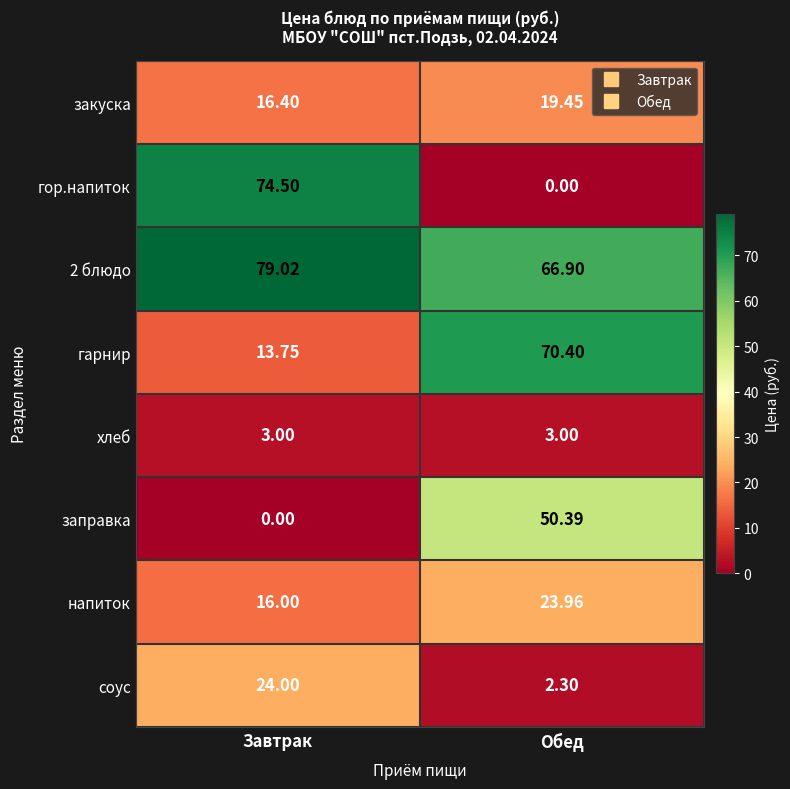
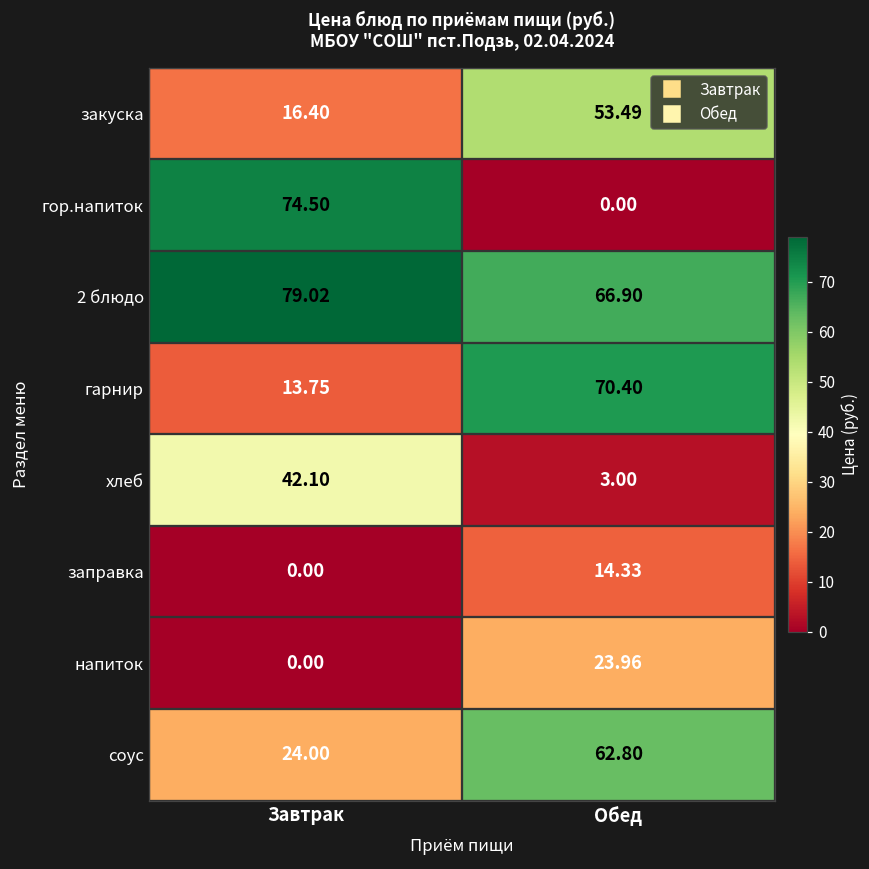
  {
    "закуска": {
      "Завтрак": 16.40,
-     "Обед": 19.45
+     "Обед": 53.49
    },
    "гор.напиток": {
      "Завтрак": 74.50,
      "Обед": 0.00
    },
    "2 блюдо": {
      "Завтрак": 79.02,
      "Обед": 66.90
    },
    "гарнир": {
      "Завтрак": 13.75,
      "Обед": 70.40
    },
    "хлеб": {
-     "Завтрак": 3.00,
+     "Завтрак": 42.10,
      "Обед": 3.00
    },
    "заправка": {
      "Завтрак": 0.00,
-     "Обед": 50.39
+     "Обед": 14.33
    },
    "напиток": {
-     "Завтрак": 16.00,
+     "Завтрак": 0.00,
      "Обед": 23.96
    },
    "соус": {
      "Завтрак": 24.00,
-     "Обед": 2.30
+     "Обед": 62.80
    }
  }
